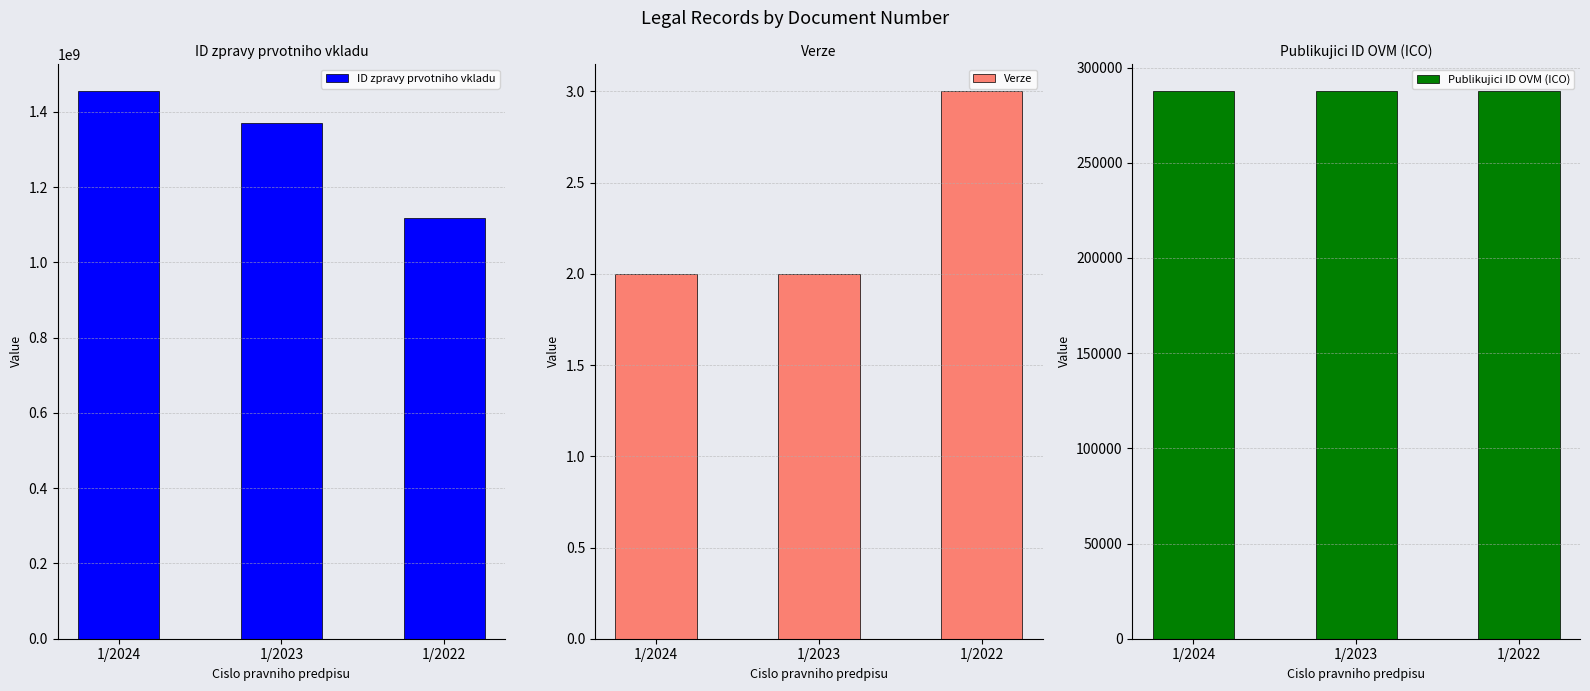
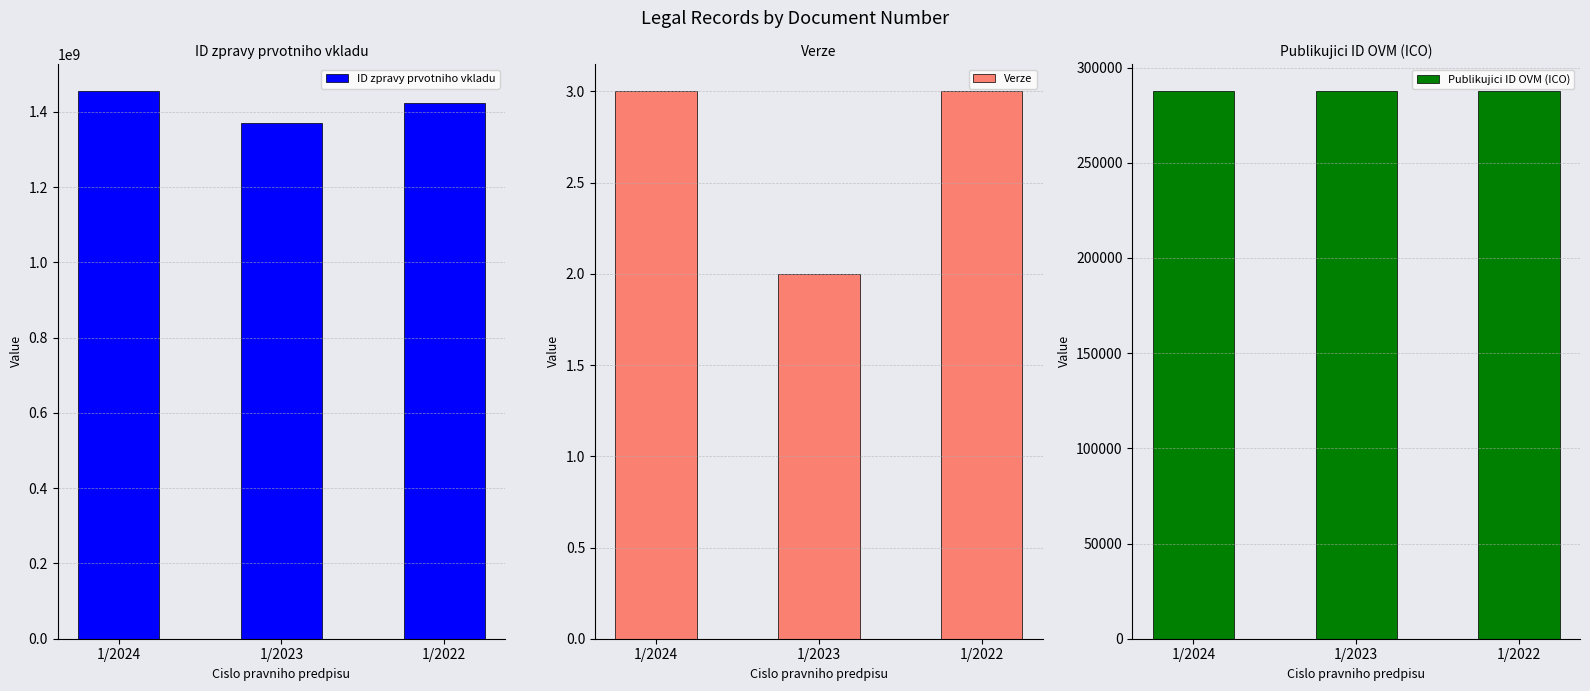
  {
    "ID zpravy prvotniho vkladu": {
      "1/2024": 1450000000,
      "1/2023": 1370000000,
-     "1/2022": 1120000000
+     "1/2022": 1420000000
    },
    "Verze": {
-     "1/2024": 2,
+     "1/2024": 3,
      "1/2023": 2,
      "1/2022": 3
    },
    "Publikujici ID OVM (ICO)": {
      "1/2024": 287000,
      "1/2023": 287000,
      "1/2022": 287000
    }
  }
